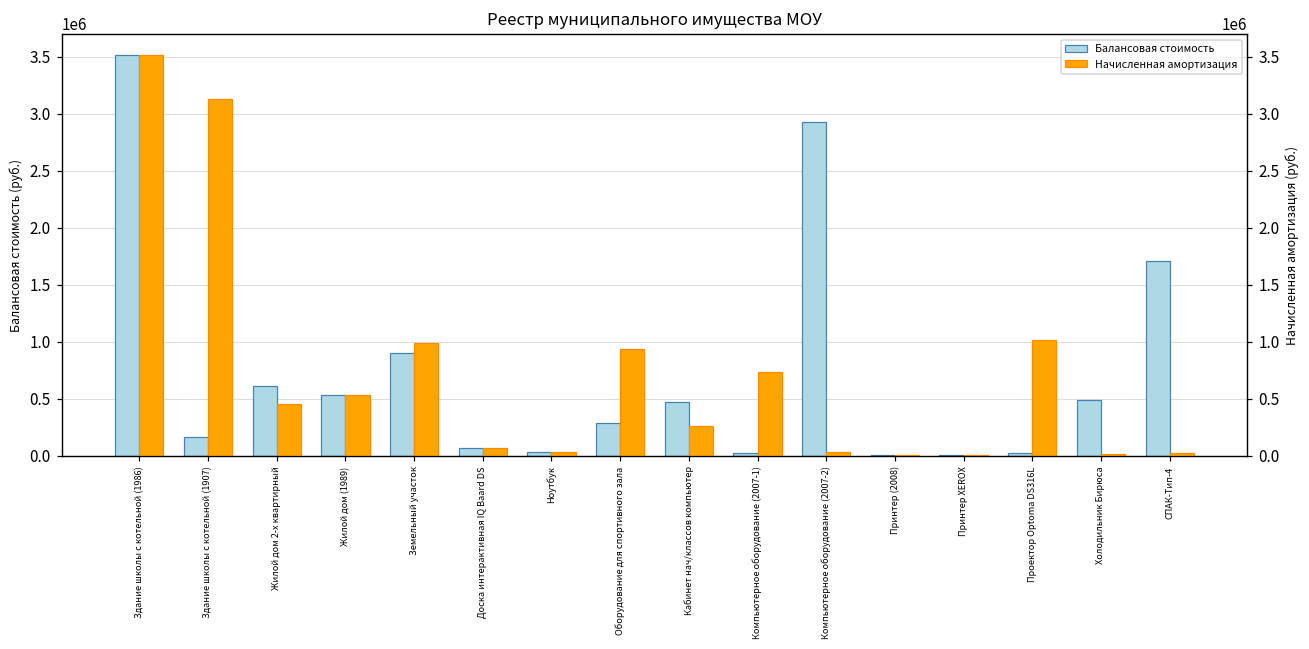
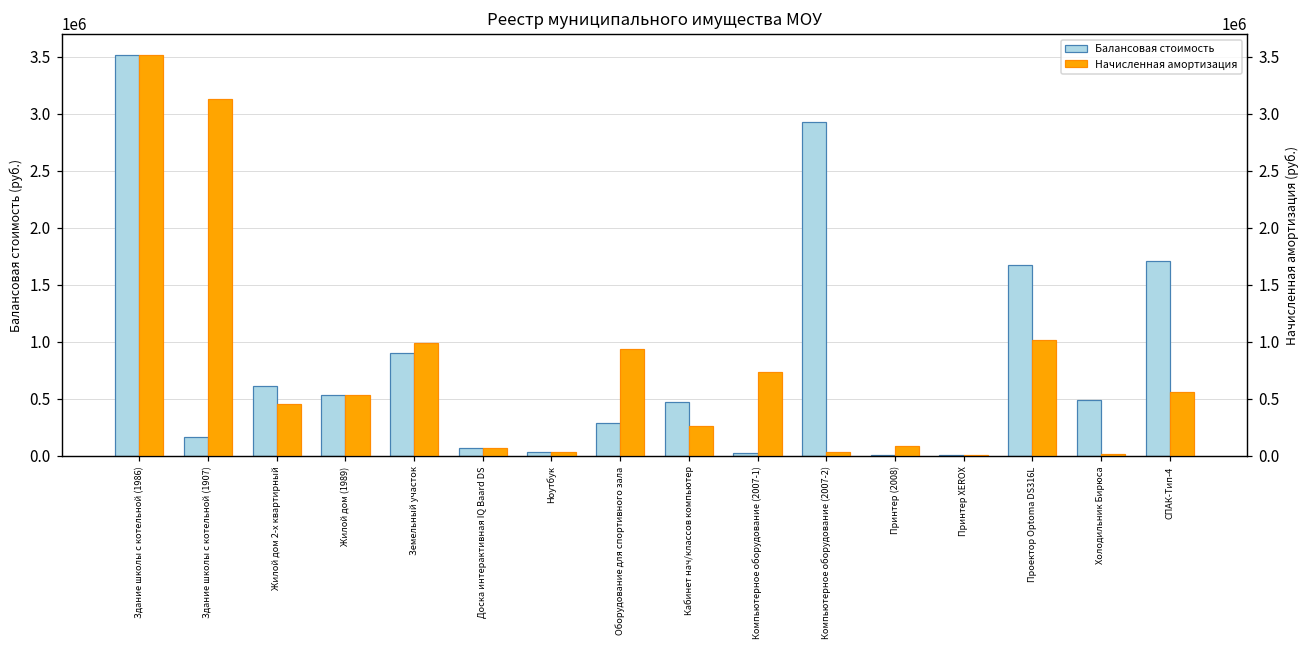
  {
    "Балансовая стоимость": {
      "Здание школы с котельной (1986)": 3520000,
      "Здание школы с котельной (1907)": 160000,
      "Жилой дом 2-х квартирный": 610000,
      "Жилой дом (1989)": 530000,
      "Земельный участок": 900000,
      "Доска интерактивная IQ Baard DS": 70000,
      "Ноутбук": 30000,
      "Оборудование для спортивного зала": 280000,
      "Кабинет нач/классов компьютер": 470000,
      "Компьютерное оборудование (2007-2)": 2930000,
-     "Проектор Optoma DS316L": 20000,
+     "Проектор Optoma DS316L": 1670000,
      "Холодильник Бирюса": 480000,
      "СПАК-Тип-4": 1700000
    },
    "Начисленная амортизация": {
      "Здание школы с котельной (1986)": 3520000,
      "Здание школы с котельной (1907)": 3130000,
      "Жилой дом 2-х квартирный": 450000,
      "Жилой дом (1989)": 530000,
      "Земельный участок": 990000,
      "Доска интерактивная IQ Baard DS": 70000,
      "Ноутбук": 30000,
      "Оборудование для спортивного зала": 930000,
      "Кабинет нач/классов компьютер": 260000,
      "Компьютерное оборудование (2007-1)": 730000,
      "Компьютерное оборудование (2007-2)": 30000,
-     "Принтер (2008)": 0,
+     "Принтер (2008)": 90000,
      "Проектор Optoma DS316L": 1010000,
-     "СПАК-Тип-4": 20000
+     "СПАК-Тип-4": 560000
    }
  }
